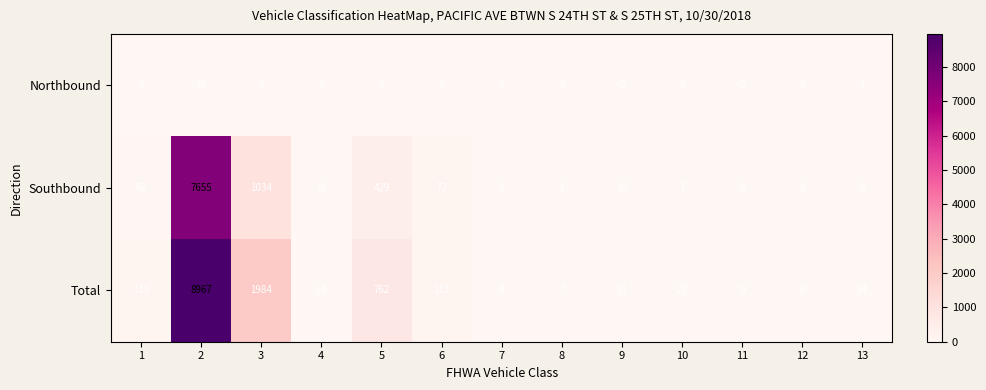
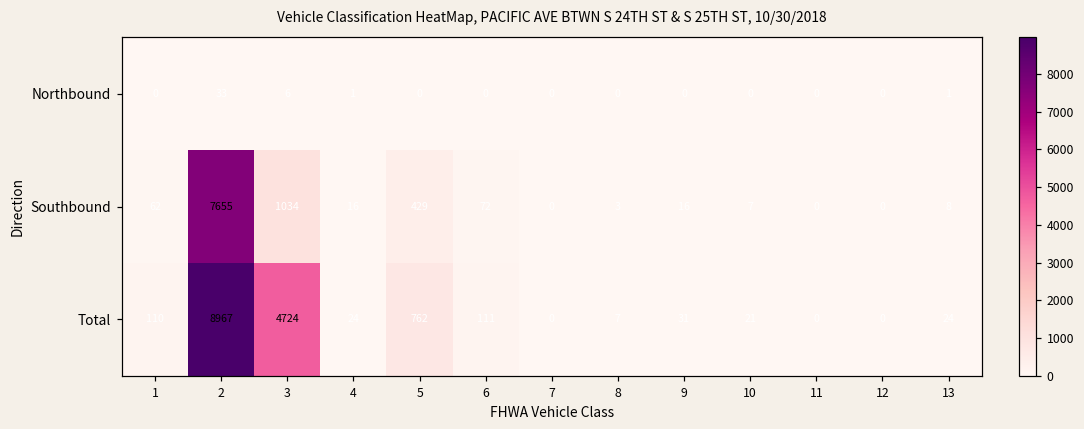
  {
    "Southbound": {
      "2": 7655
    },
    "Total": {
      "2": 8967,
-     "3": 1984
+     "3": 4724
    }
  }
